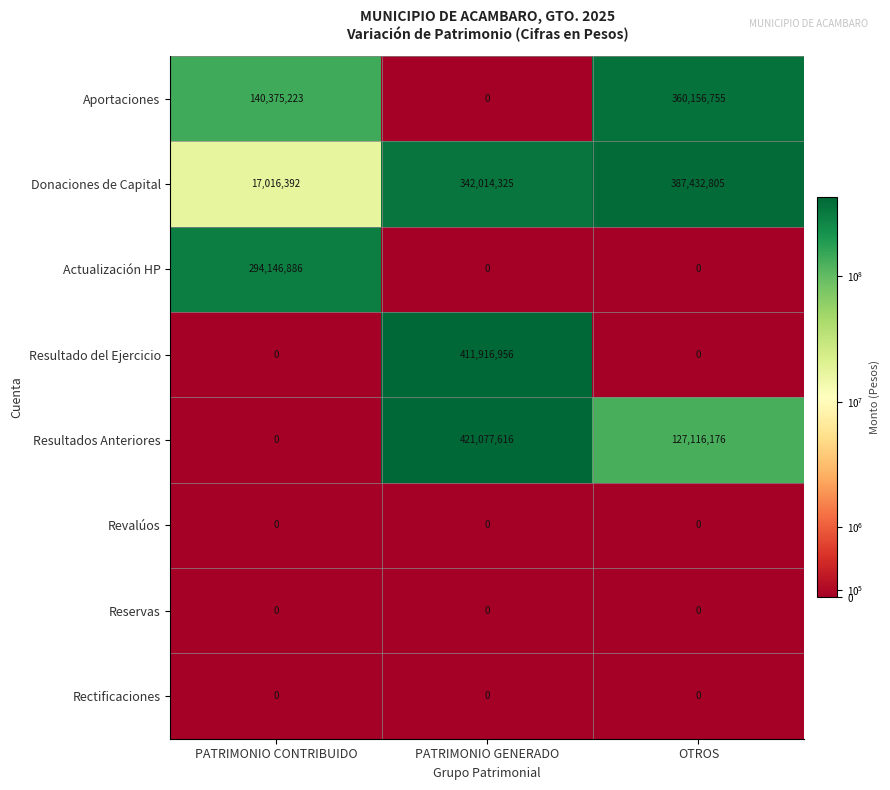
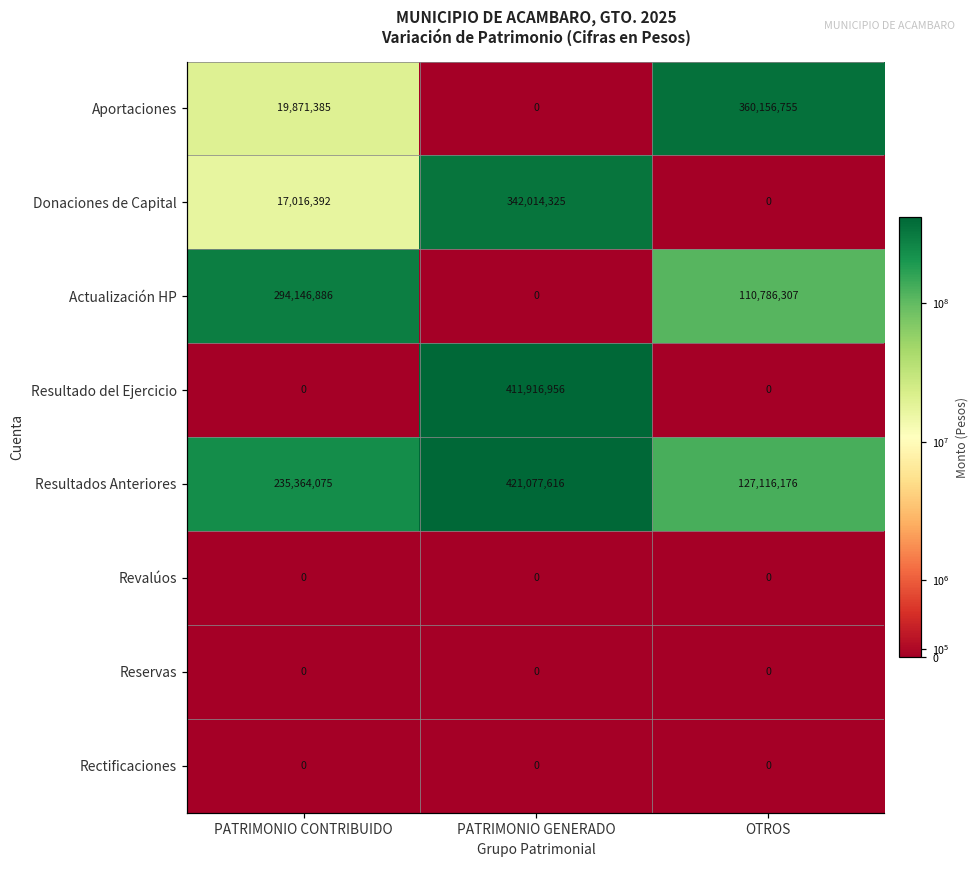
  {
    "Aportaciones": {
-     "PATRIMONIO CONTRIBUIDO": "140,375,223",
+     "PATRIMONIO CONTRIBUIDO": "19,871,385",
      "PATRIMONIO GENERADO": "0",
      "OTROS": "360,156,755"
    },
    "Donaciones de Capital": {
      "PATRIMONIO CONTRIBUIDO": "17,016,392",
      "PATRIMONIO GENERADO": "342,014,325",
-     "OTROS": "387,432,805"
+     "OTROS": "0"
    },
    "Actualización HP": {
      "PATRIMONIO CONTRIBUIDO": "294,146,886",
      "PATRIMONIO GENERADO": "0",
-     "OTROS": "0"
+     "OTROS": "110,786,307"
    },
    "Resultado del Ejercicio": {
      "PATRIMONIO CONTRIBUIDO": "0",
      "PATRIMONIO GENERADO": "411,916,956",
      "OTROS": "0"
    },
    "Resultados Anteriores": {
-     "PATRIMONIO CONTRIBUIDO": "0",
+     "PATRIMONIO CONTRIBUIDO": "235,364,075",
      "PATRIMONIO GENERADO": "421,077,616",
      "OTROS": "127,116,176"
    },
    "Revalúos": {
      "PATRIMONIO CONTRIBUIDO": "0",
      "PATRIMONIO GENERADO": "0",
      "OTROS": "0"
    },
    "Reservas": {
      "PATRIMONIO CONTRIBUIDO": "0",
      "PATRIMONIO GENERADO": "0",
      "OTROS": "0"
    },
    "Rectificaciones": {
      "PATRIMONIO CONTRIBUIDO": "0",
      "PATRIMONIO GENERADO": "0",
      "OTROS": "0"
    }
  }
